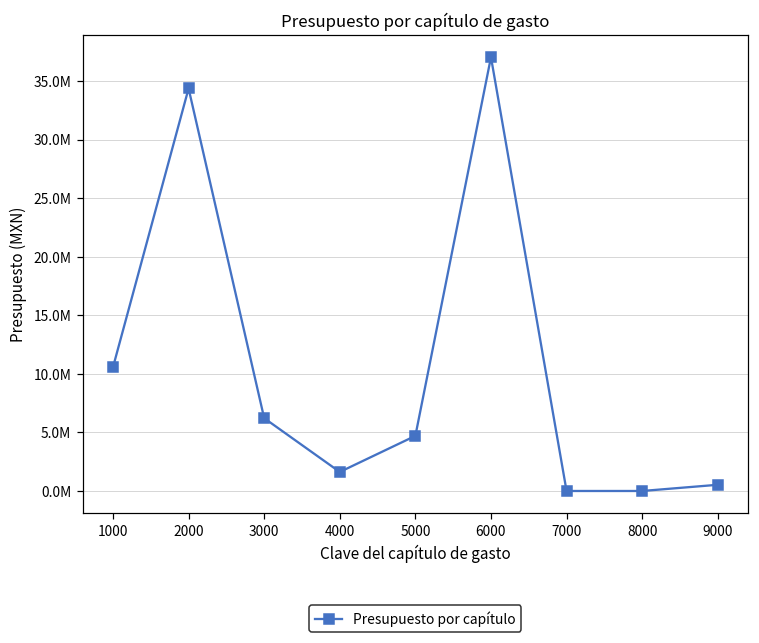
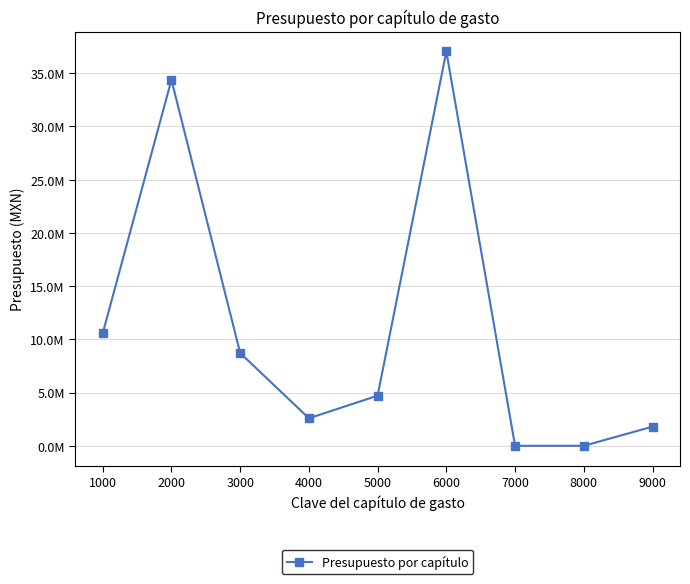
  {
    "1000": 10600000,
    "2000": 34400000,
-   "3000": 6200000,
-   "4000": 1600000,
+   "3000": 8700000,
+   "4000": 2600000,
    "5000": 4700000,
    "6000": 37000000,
    "7000": 0,
    "8000": 0,
-   "9000": 500000
+   "9000": 1800000
  }
